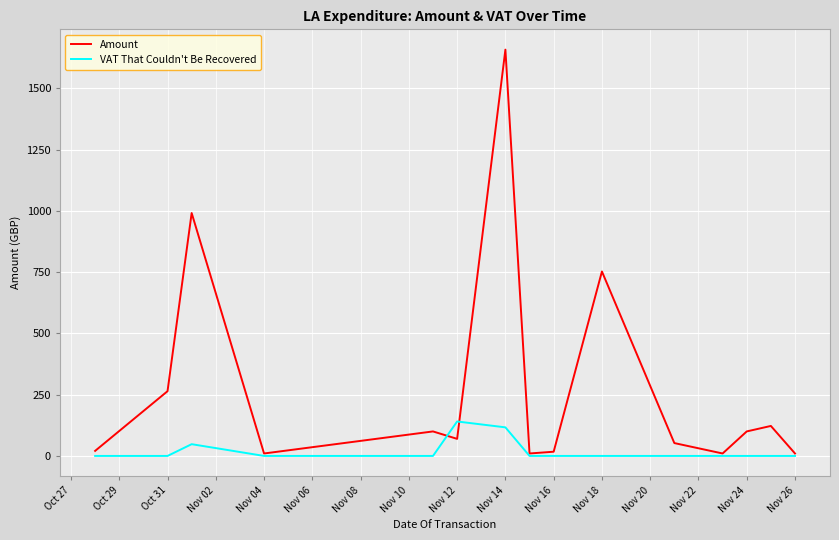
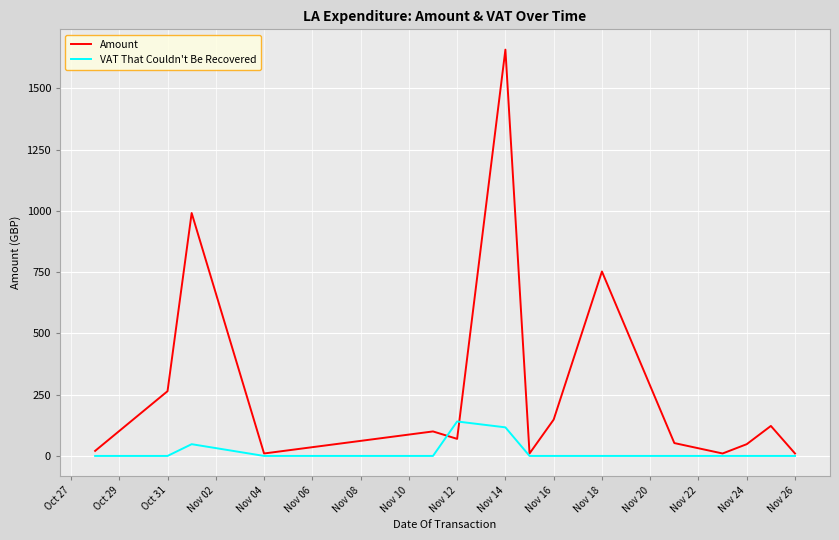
  {
    "Amount": {
      "Oct 31": 260,
      "Nov 12": 70,
      "Nov 14": 1660,
-     "Nov 16": 20,
+     "Nov 16": 150,
      "Nov 18": 750,
-     "Nov 24": 100
+     "Nov 24": 50
    },
    "VAT That Couldn't Be Recovered": {
      "Oct 31": 0,
      "Nov 12": 140,
      "Nov 14": 120,
      "Nov 16": 0,
      "Nov 18": 0,
      "Nov 24": 0
    }
  }
